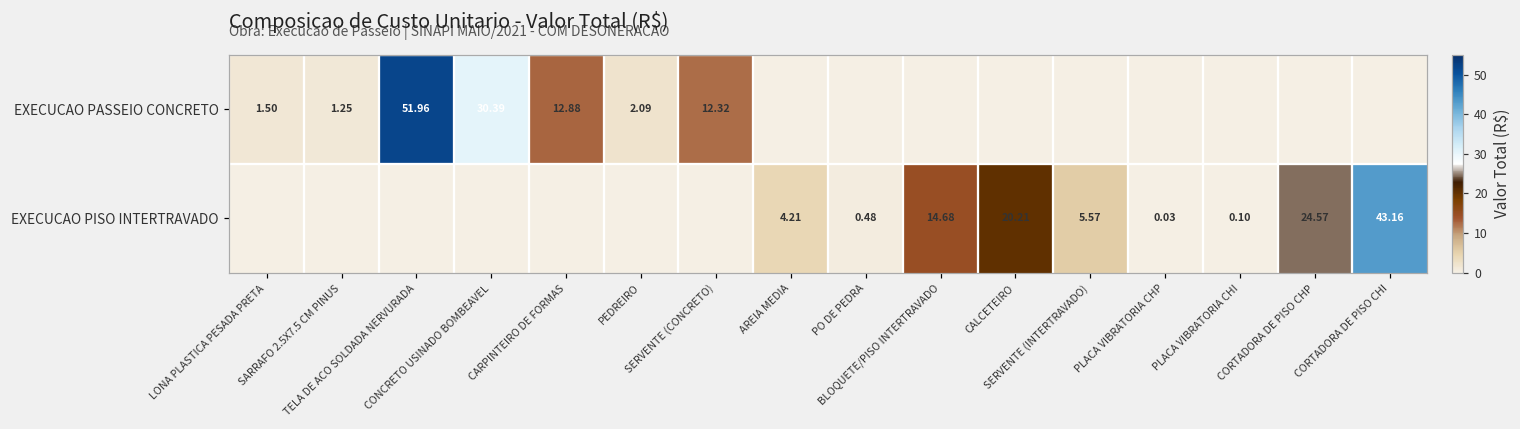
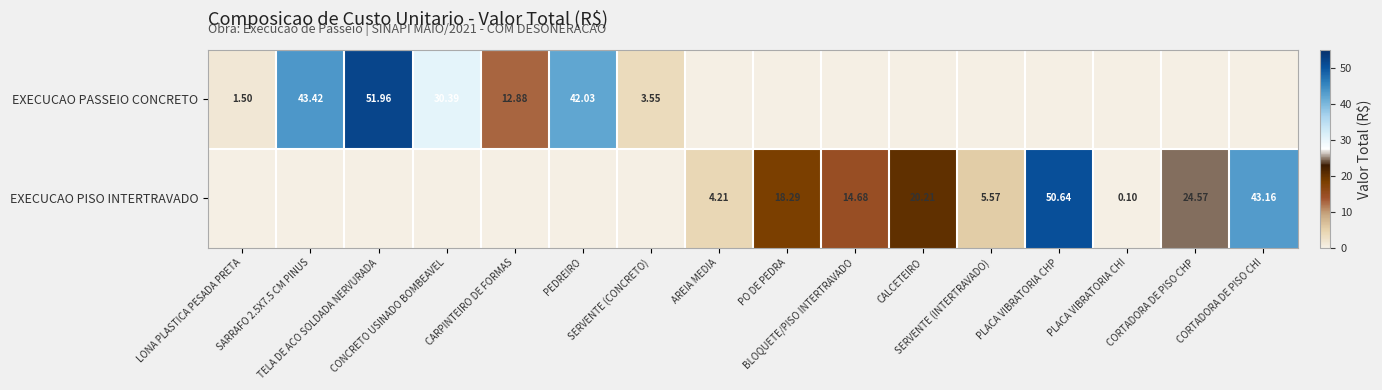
  {
    "EXECUCAO PASSEIO CONCRETO": {
      "LONA PLASTICA PESADA PRETA": 1.50,
-     "SARRAFO 2.5X7.5 CM PINUS": 1.25,
+     "SARRAFO 2.5X7.5 CM PINUS": 43.42,
      "TELA DE ACO SOLDADA NERVURADA": 51.96,
      "CARPINTEIRO DE FORMAS": 12.88,
-     "PEDREIRO": 2.09,
-     "SERVENTE (CONCRETO)": 12.32
+     "PEDREIRO": 42.03,
+     "SERVENTE (CONCRETO)": 3.55
    },
    "EXECUCAO PISO INTERTRAVADO": {
      "AREIA MEDIA": 4.21,
-     "PO DE PEDRA": 0.48,
+     "PO DE PEDRA": 18.29,
      "BLOQUETE/PISO INTERTRAVADO": 14.68,
      "CALCETEIRO": 20.21,
      "SERVENTE (INTERTRAVADO)": 5.57,
-     "PLACA VIBRATORIA CHP": 0.03,
+     "PLACA VIBRATORIA CHP": 50.64,
      "PLACA VIBRATORIA CHI": 0.10,
      "CORTADORA DE PISO CHP": 24.57,
      "CORTADORA DE PISO CHI": 43.16
    }
  }
